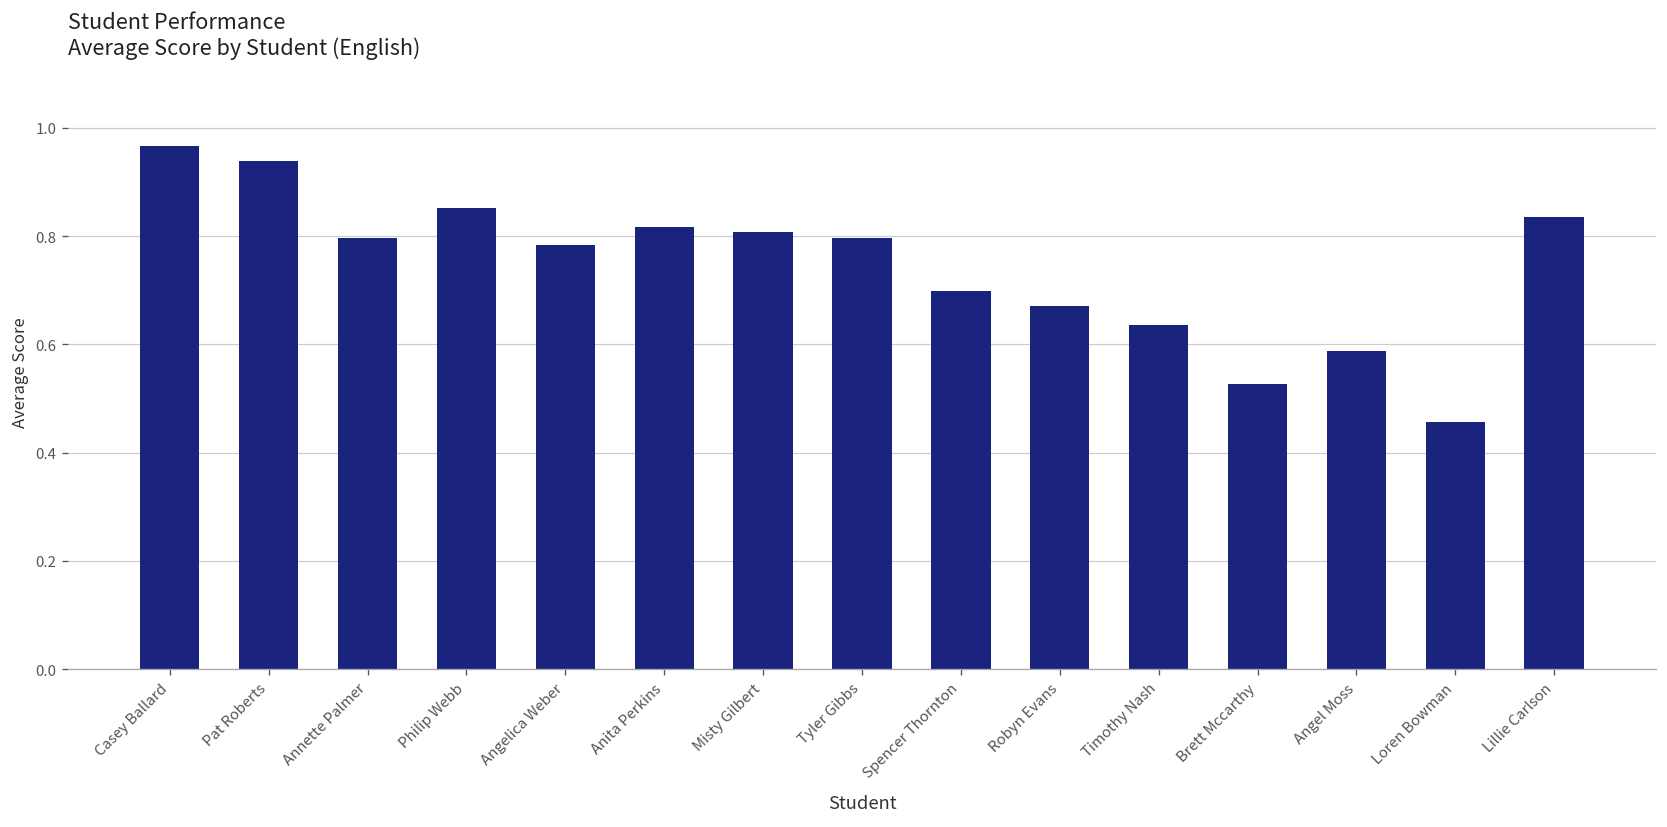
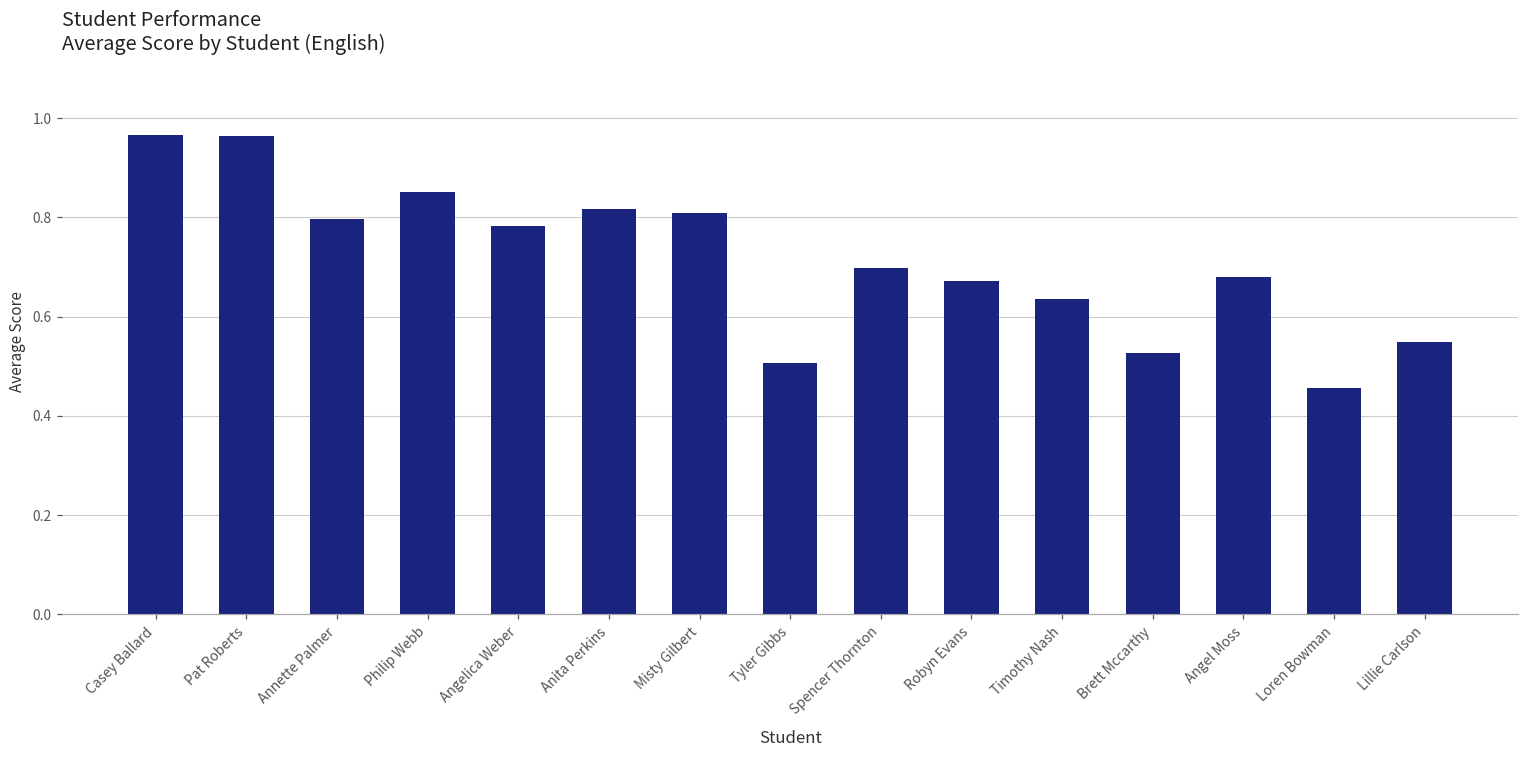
  {
    "Casey Ballard": 0.97,
-   "Pat Roberts": 0.94,
+   "Pat Roberts": 0.96,
    "Annette Palmer": 0.80,
    "Philip Webb": 0.85,
    "Angelica Weber": 0.78,
    "Anita Perkins": 0.82,
    "Misty Gilbert": 0.81,
-   "Tyler Gibbs": 0.80,
+   "Tyler Gibbs": 0.51,
    "Spencer Thornton": 0.70,
    "Robyn Evans": 0.67,
    "Timothy Nash": 0.64,
    "Brett Mccarthy": 0.53,
-   "Angel Moss": 0.59,
+   "Angel Moss": 0.68,
    "Loren Bowman": 0.46,
-   "Lillie Carlson": 0.83
+   "Lillie Carlson": 0.55
  }
